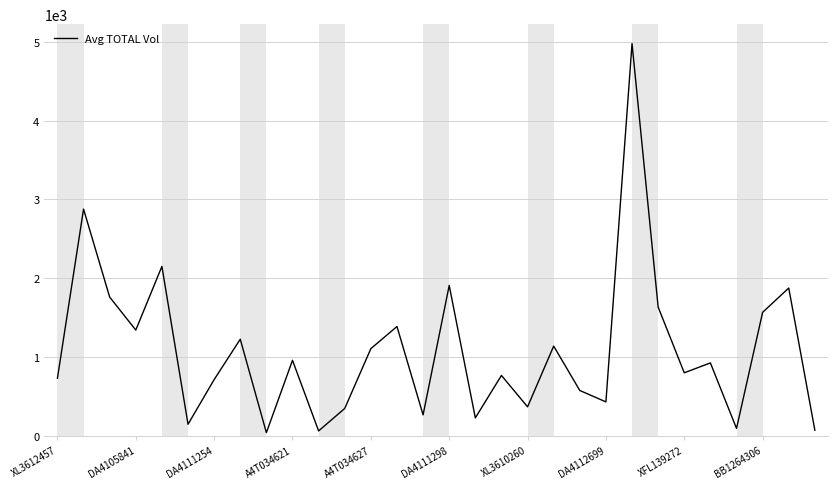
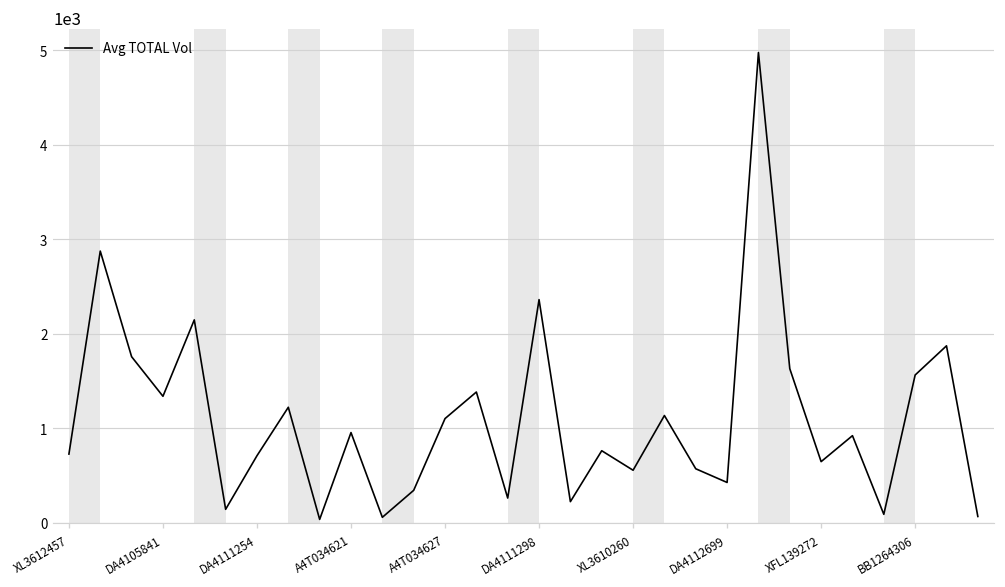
  {
    "XL3612457": 700,
    "DA4105841": 1300,
    "DA4111254": 700,
    "A4T034621": 1000,
    "A4T034627": 1100,
-   "DA4111298": 1900,
-   "XL3610260": 400,
+   "DA4111298": 2400,
+   "XL3610260": 600,
    "DA4112699": 400,
-   "XFL139272": 800,
+   "XFL139272": 600,
    "BB1264306": 1600
  }
